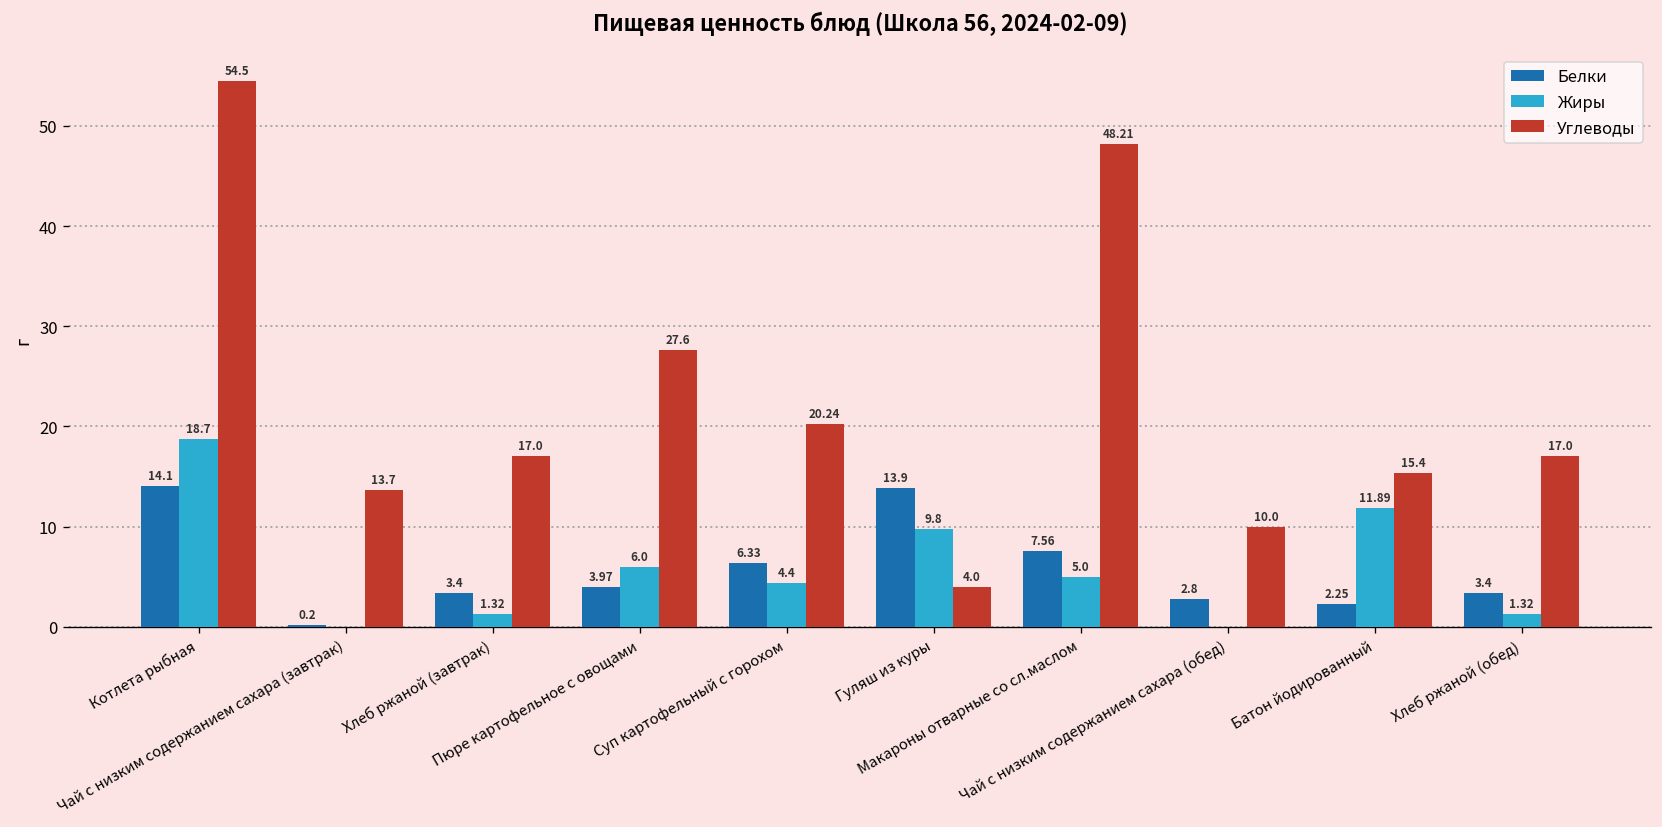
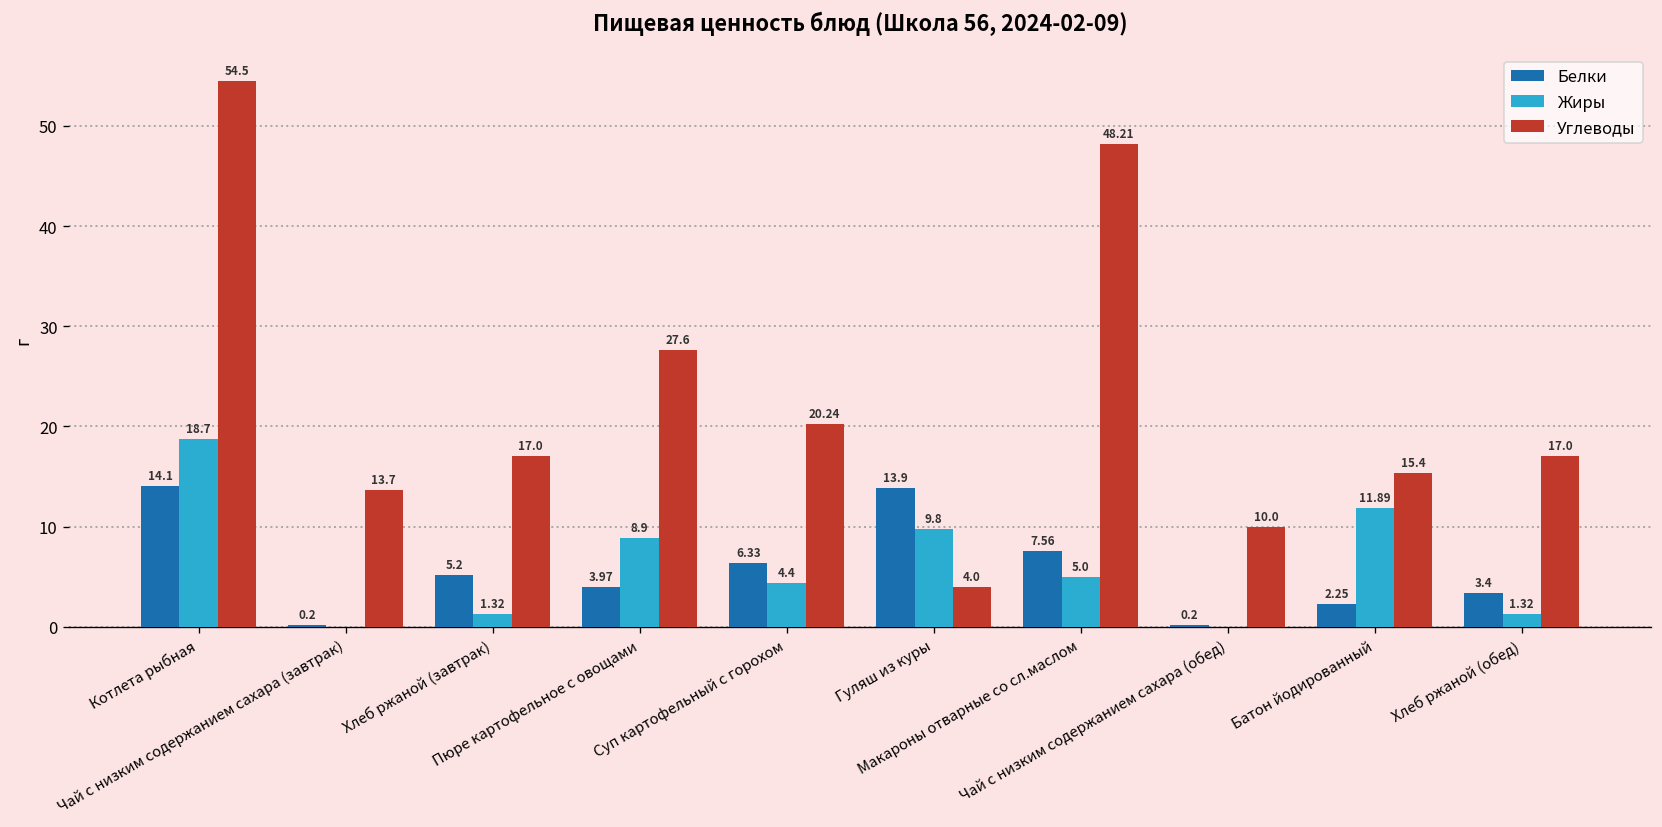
  {
    "Белки": {
      "Котлета рыбная": 14.1,
      "Чай с низким содержанием сахара (завтрак)": 0.2,
-     "Хлеб ржаной (завтрак)": 3.4,
+     "Хлеб ржаной (завтрак)": 5.2,
      "Пюре картофельное с овощами": 3.97,
      "Суп картофельный с горохом": 6.33,
      "Гуляш из куры": 13.9,
      "Макароны отварные со сл.маслом": 7.56,
-     "Чай с низким содержанием сахара (обед)": 2.8,
+     "Чай с низким содержанием сахара (обед)": 0.2,
      "Батон йодированный": 2.25,
      "Хлеб ржаной (обед)": 3.4
    },
    "Жиры": {
      "Котлета рыбная": 18.7,
      "Хлеб ржаной (завтрак)": 1.32,
-     "Пюре картофельное с овощами": 6.0,
+     "Пюре картофельное с овощами": 8.9,
      "Суп картофельный с горохом": 4.4,
      "Гуляш из куры": 9.8,
      "Макароны отварные со сл.маслом": 5.0,
      "Батон йодированный": 11.89,
      "Хлеб ржаной (обед)": 1.32
    },
    "Углеводы": {
      "Котлета рыбная": 54.5,
      "Чай с низким содержанием сахара (завтрак)": 13.7,
      "Хлеб ржаной (завтрак)": 17.0,
      "Пюре картофельное с овощами": 27.6,
      "Суп картофельный с горохом": 20.24,
      "Гуляш из куры": 4.0,
      "Макароны отварные со сл.маслом": 48.21,
      "Чай с низким содержанием сахара (обед)": 10.0,
      "Батон йодированный": 15.4,
      "Хлеб ржаной (обед)": 17.0
    }
  }
